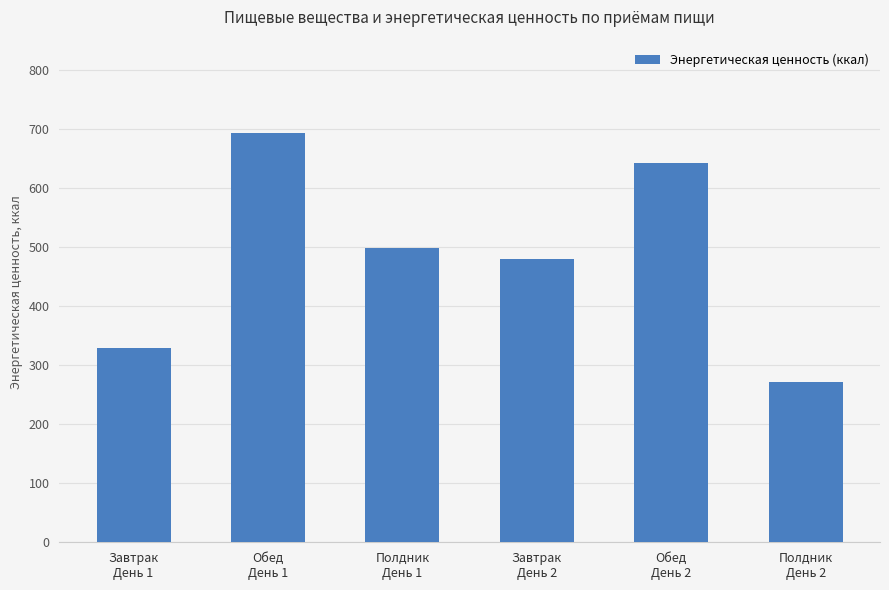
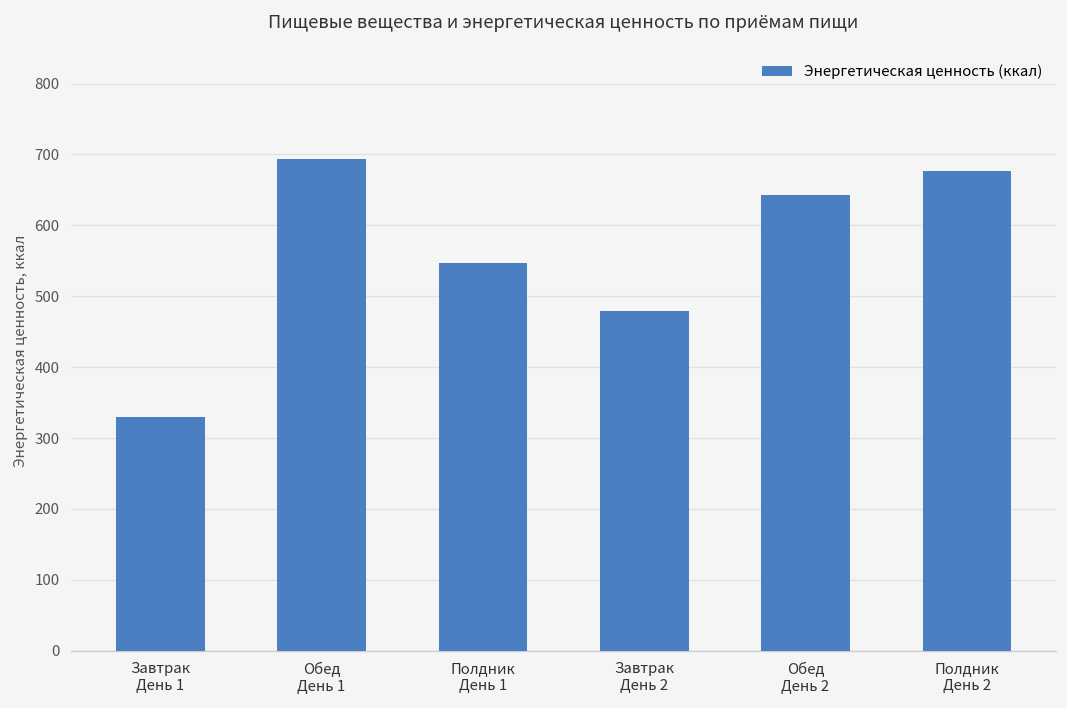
  {
    "Завтрак День 1": 330,
    "Обед День 1": 690,
-   "Полдник День 1": 500,
+   "Полдник День 1": 550,
    "Завтрак День 2": 480,
    "Обед День 2": 640,
-   "Полдник День 2": 270
+   "Полдник День 2": 680
  }
